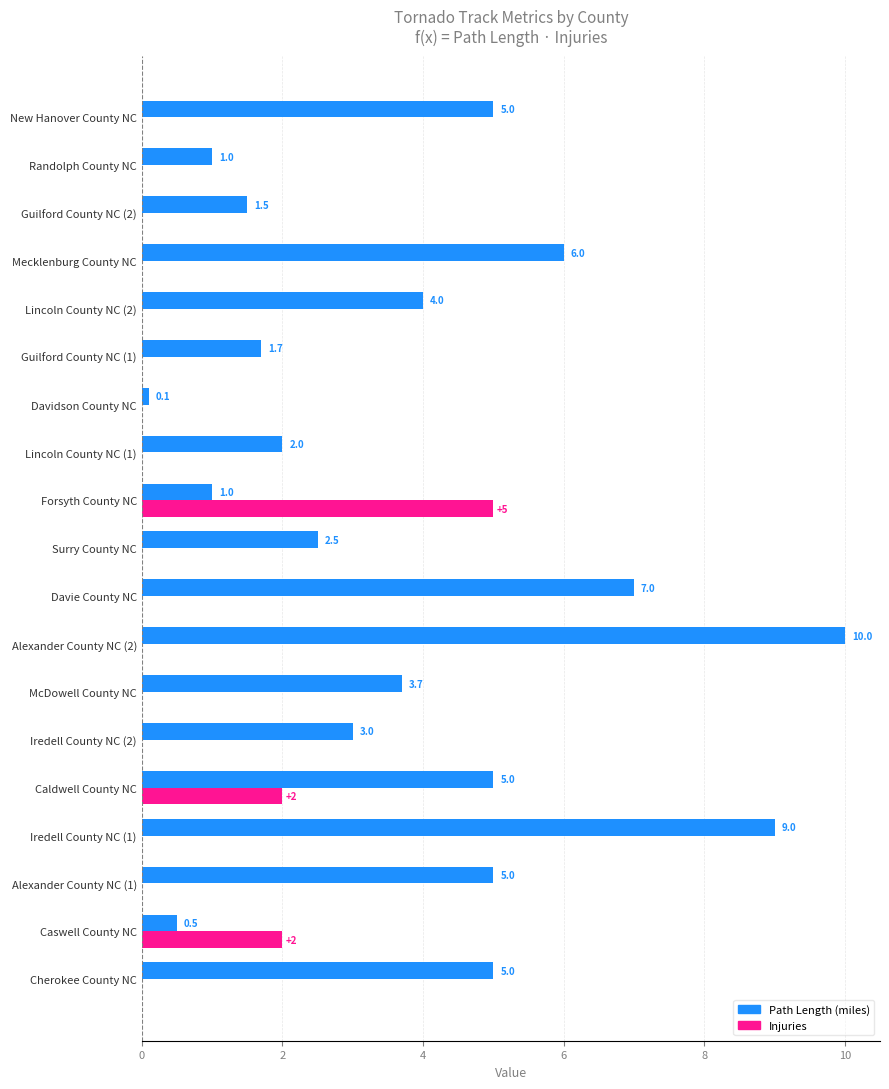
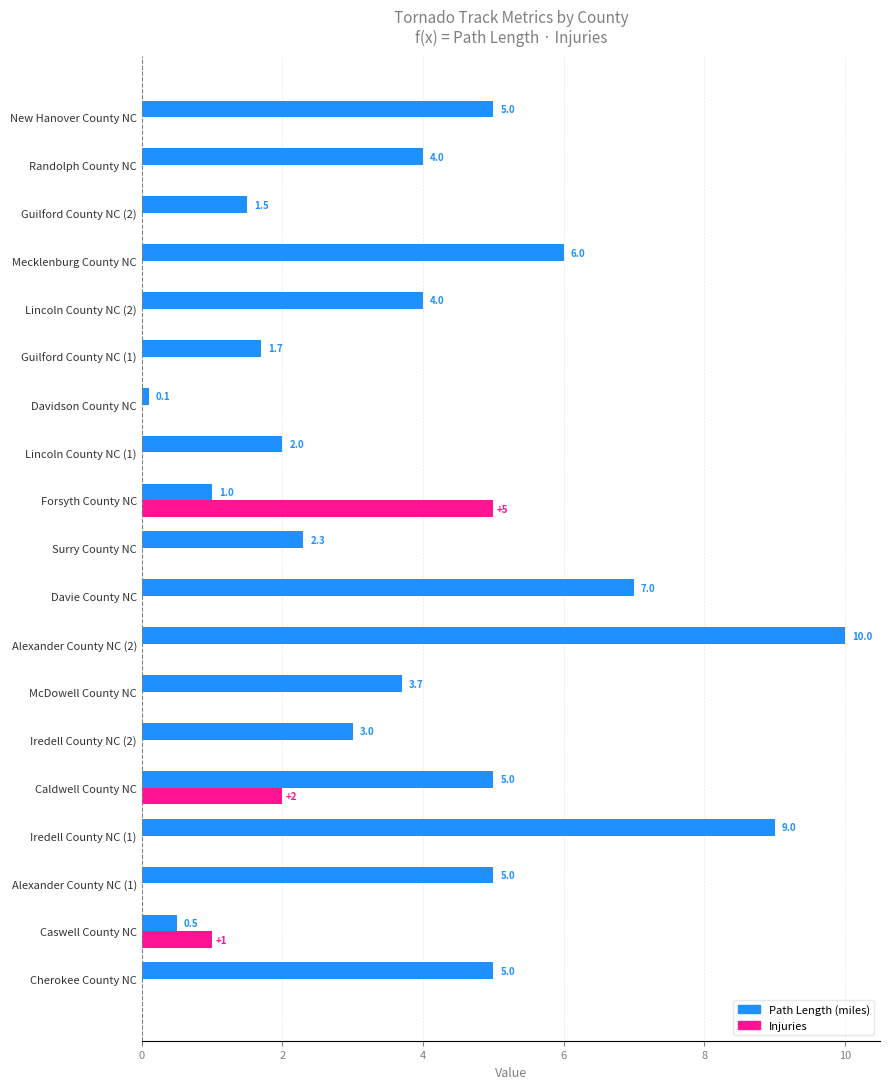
  {
    "Path Length (miles)": {
      "New Hanover County NC": "5.0",
-     "Randolph County NC": "1.0",
+     "Randolph County NC": "4.0",
      "Guilford County NC (2)": "1.5",
      "Mecklenburg County NC": "6.0",
      "Lincoln County NC (2)": "4.0",
      "Guilford County NC (1)": "1.7",
      "Davidson County NC": "0.1",
      "Lincoln County NC (1)": "2.0",
      "Forsyth County NC": "1.0",
-     "Surry County NC": "2.5",
+     "Surry County NC": "2.3",
      "Davie County NC": "7.0",
      "Alexander County NC (2)": "10.0",
      "McDowell County NC": "3.7",
      "Iredell County NC (2)": "3.0",
      "Caldwell County NC": "5.0",
      "Iredell County NC (1)": "9.0",
      "Alexander County NC (1)": "5.0",
      "Caswell County NC": "0.5",
      "Cherokee County NC": "5.0"
    },
    "Injuries": {
      "Forsyth County NC": "+5",
      "Caldwell County NC": "+2",
-     "Caswell County NC": "+2"
+     "Caswell County NC": "+1"
    }
  }
